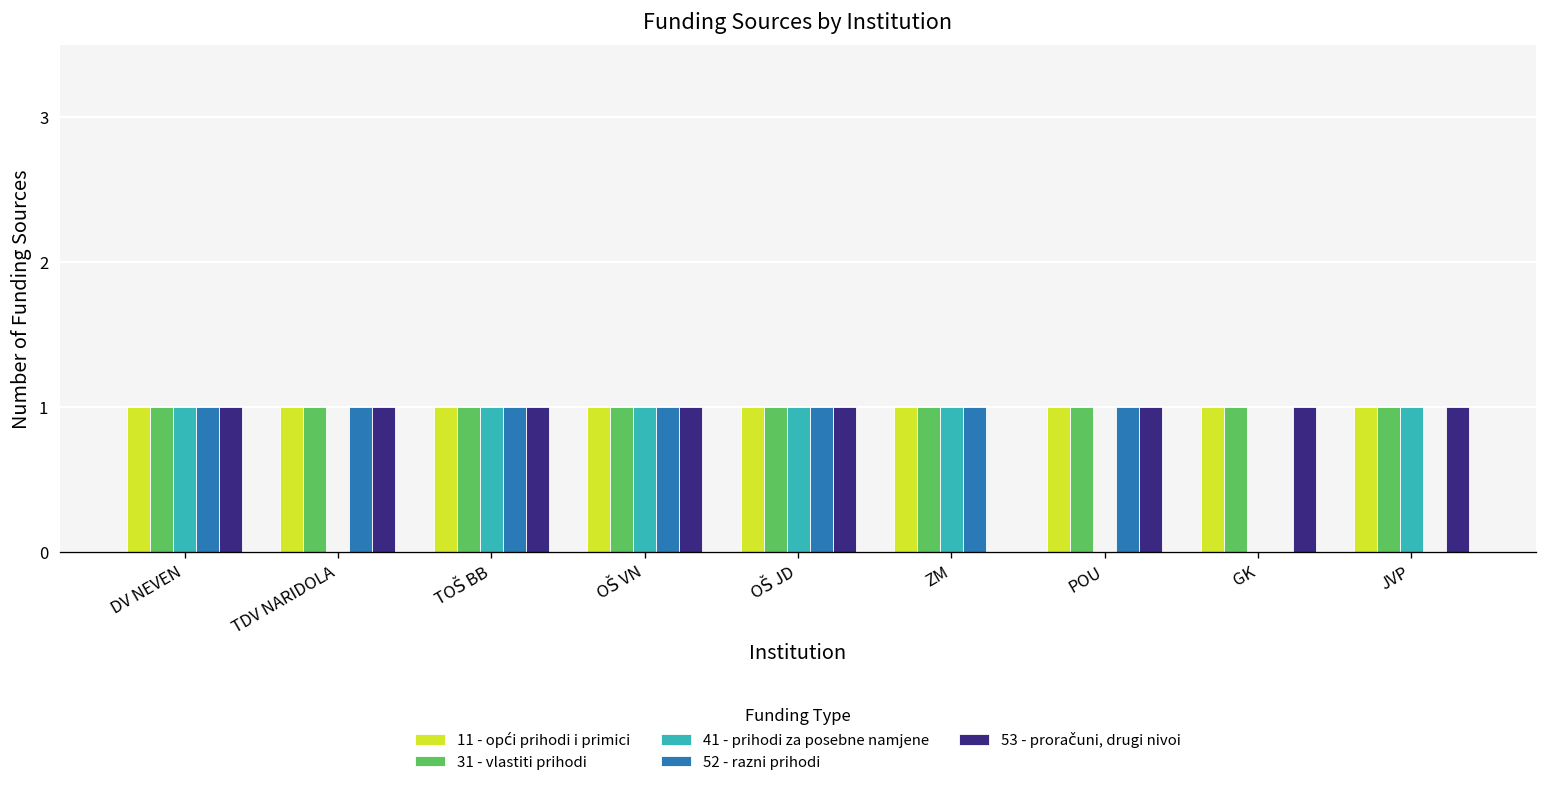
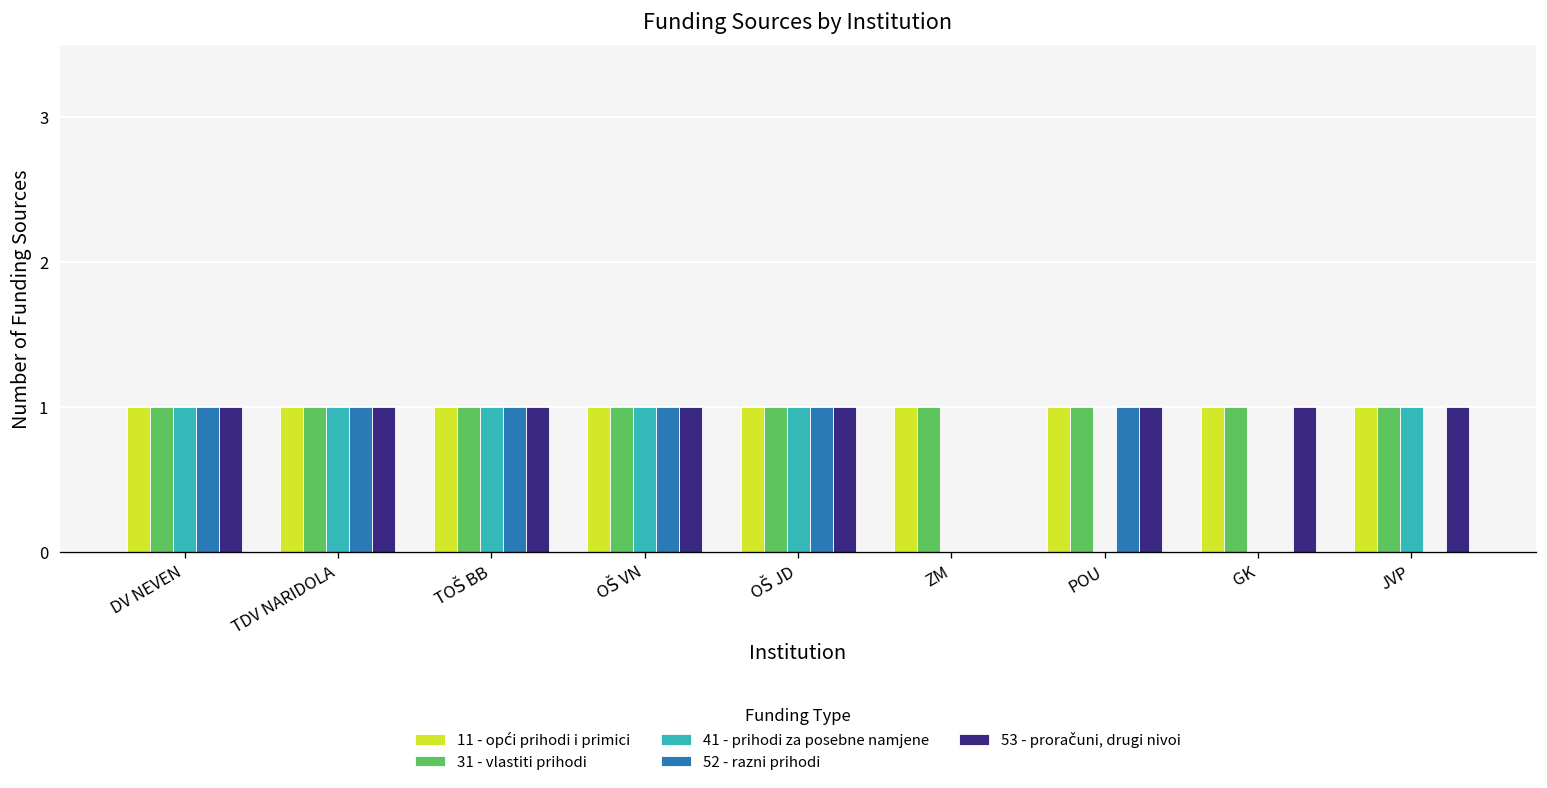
  {
    "11 - opći prihodi i primici": {
      "DV NEVEN": 1,
      "TDV NARIDOLA": 1,
      "TOŠ BB": 1,
      "OŠ VN": 1,
      "OŠ JD": 1,
      "ZM": 1,
      "POU": 1,
      "GK": 1,
      "JVP": 1
    },
    "31 - vlastiti prihodi": {
      "DV NEVEN": 1,
      "TDV NARIDOLA": 1,
      "TOŠ BB": 1,
      "OŠ VN": 1,
      "OŠ JD": 1,
      "ZM": 1,
      "POU": 1,
      "GK": 1,
      "JVP": 1
    },
    "41 - prihodi za posebne namjene": {
      "DV NEVEN": 1,
-     "TDV NARIDOLA": 0,
+     "TDV NARIDOLA": 1,
      "TOŠ BB": 1,
      "OŠ VN": 1,
      "OŠ JD": 1,
-     "ZM": 1,
+     "ZM": 0,
      "POU": 0,
      "GK": 0,
      "JVP": 1
    },
    "52 - razni prihodi": {
      "DV NEVEN": 1,
      "TDV NARIDOLA": 1,
      "TOŠ BB": 1,
      "OŠ VN": 1,
      "OŠ JD": 1,
-     "ZM": 1,
+     "ZM": 0,
      "POU": 1,
      "GK": 0,
      "JVP": 0
    },
    "53 - proračuni, drugi nivoi": {
      "DV NEVEN": 1,
      "TDV NARIDOLA": 1,
      "TOŠ BB": 1,
      "OŠ VN": 1,
      "OŠ JD": 1,
      "ZM": 0,
      "POU": 1,
      "GK": 1,
      "JVP": 1
    }
  }
